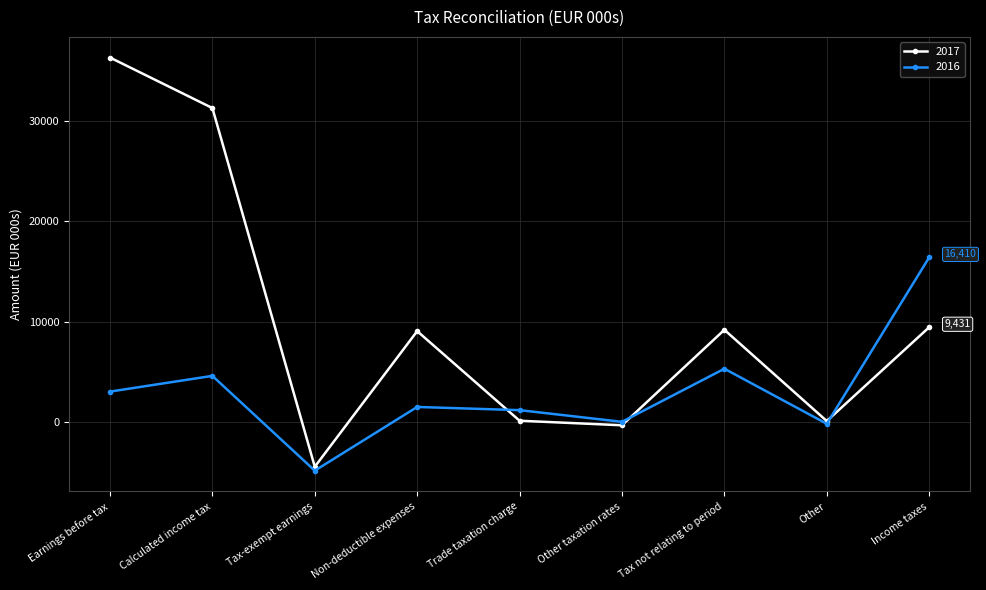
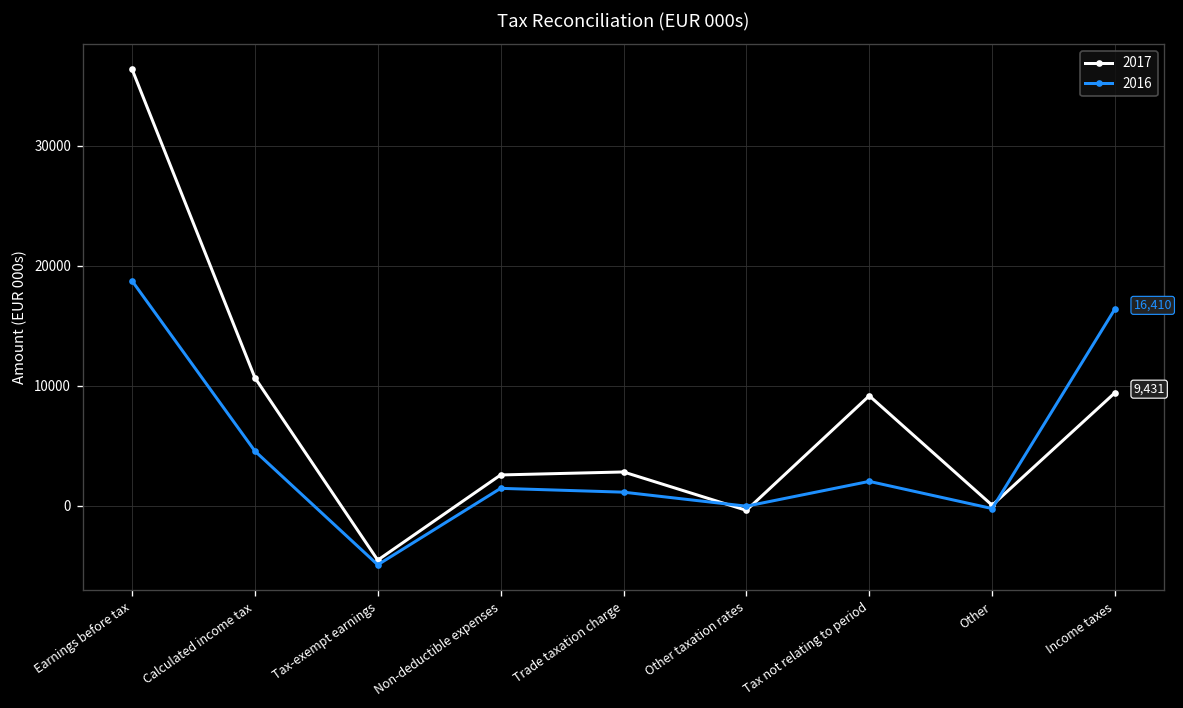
  {
    "2017": {
      "Earnings before tax": 36400,
-     "Calculated income tax": 31300,
+     "Calculated income tax": 10700,
      "Tax-exempt earnings": -4500,
-     "Non-deductible expenses": 9000,
-     "Trade taxation charge": 100,
+     "Non-deductible expenses": 2600,
+     "Trade taxation charge": 2800,
      "Other taxation rates": -400,
      "Tax not relating to period": 9200,
      "Other": 100
    },
    "2016": {
-     "Earnings before tax": 3000,
+     "Earnings before tax": 18700,
      "Calculated income tax": 4600,
      "Tax-exempt earnings": -4900,
      "Non-deductible expenses": 1500,
      "Trade taxation charge": 1100,
      "Other taxation rates": 0,
-     "Tax not relating to period": 5300,
+     "Tax not relating to period": 2000,
      "Other": -200
    }
  }
